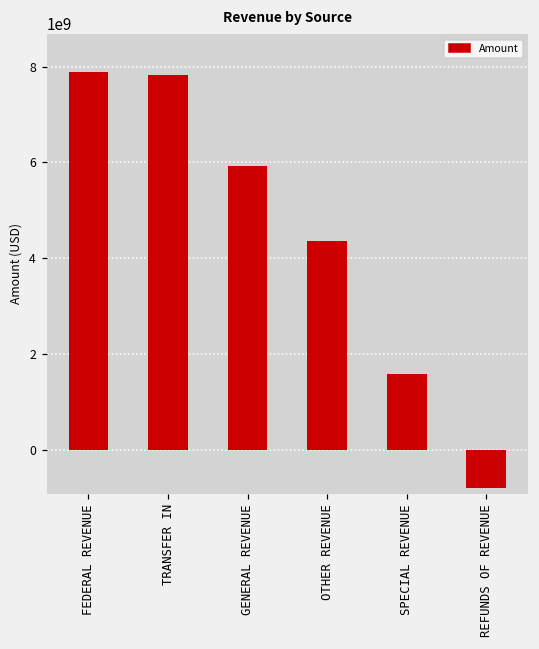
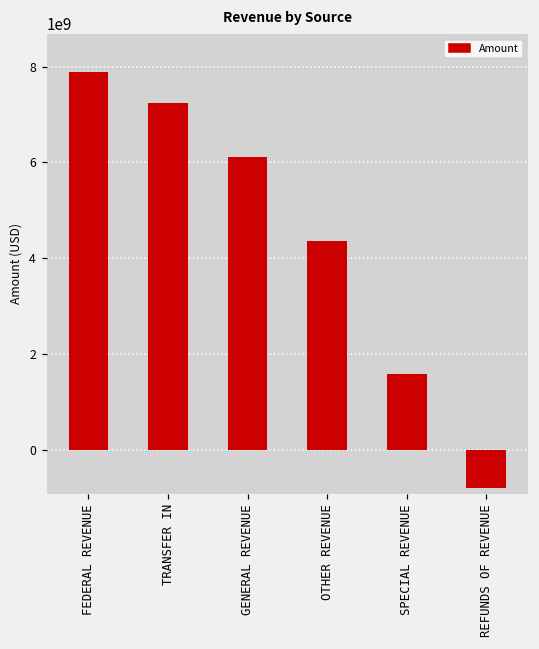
  {
    "FEDERAL REVENUE": 7900000000,
-   "TRANSFER IN": 7800000000,
-   "GENERAL REVENUE": 5900000000,
+   "TRANSFER IN": 7200000000,
+   "GENERAL REVENUE": 6100000000,
    "OTHER REVENUE": 4400000000,
    "SPECIAL REVENUE": 1600000000,
    "REFUNDS OF REVENUE": -800000000
  }
